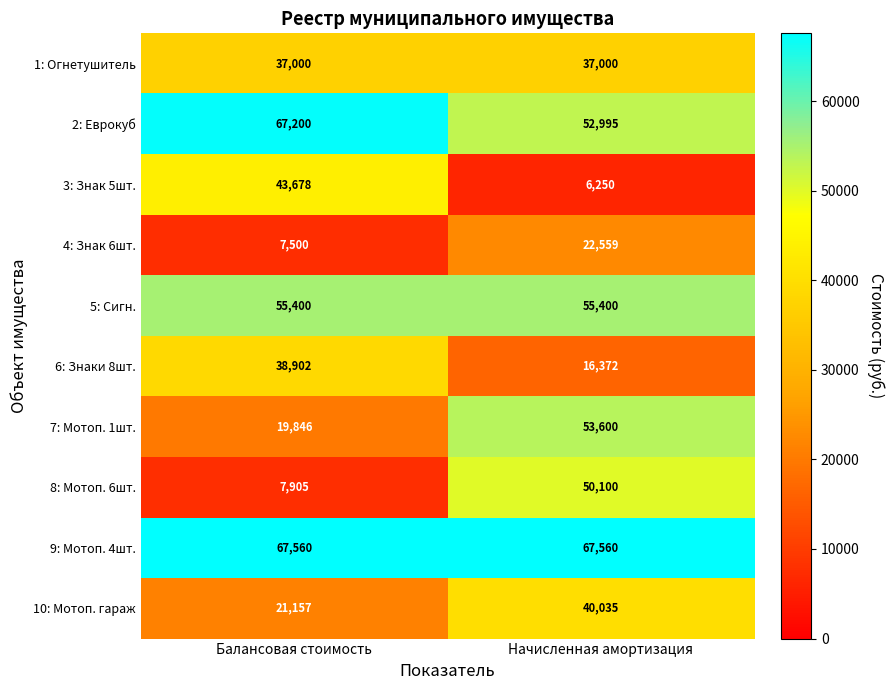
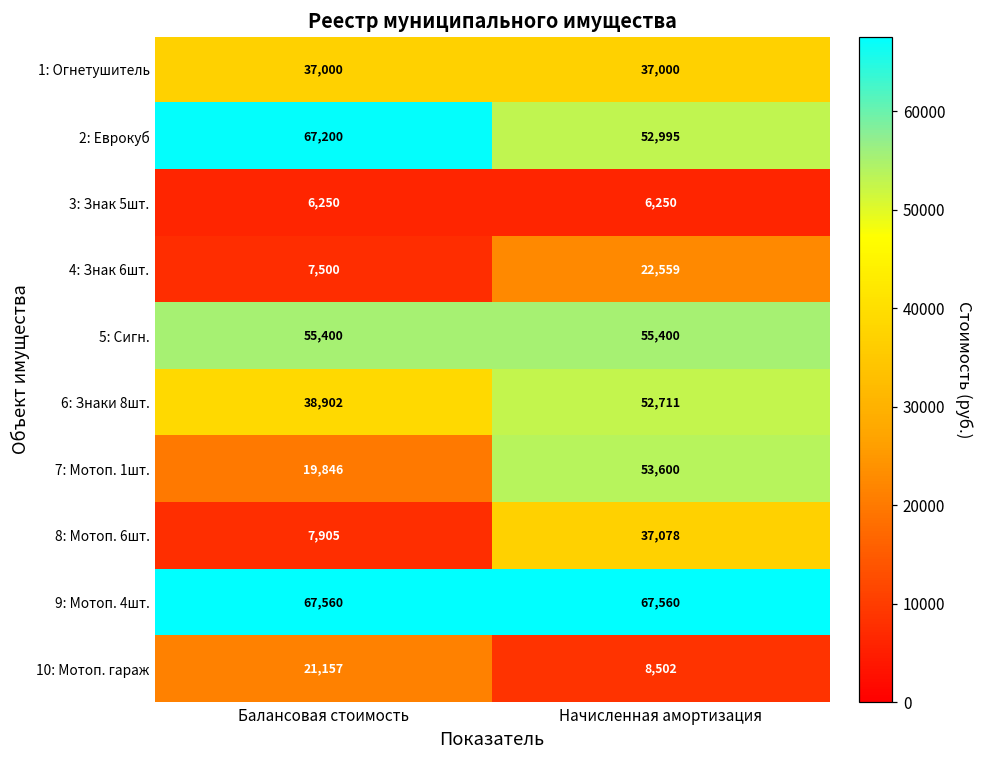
  {
    "1: Огнетушитель": {
      "Балансовая стоимость": "37,000",
      "Начисленная амортизация": "37,000"
    },
    "2: Еврокуб": {
      "Балансовая стоимость": "67,200",
      "Начисленная амортизация": "52,995"
    },
    "3: Знак 5шт.": {
-     "Балансовая стоимость": "43,678",
+     "Балансовая стоимость": "6,250",
      "Начисленная амортизация": "6,250"
    },
    "4: Знак 6шт.": {
      "Балансовая стоимость": "7,500",
      "Начисленная амортизация": "22,559"
    },
    "5: Сигн.": {
      "Балансовая стоимость": "55,400",
      "Начисленная амортизация": "55,400"
    },
    "6: Знаки 8шт.": {
      "Балансовая стоимость": "38,902",
-     "Начисленная амортизация": "16,372"
+     "Начисленная амортизация": "52,711"
    },
    "7: Мотоп. 1шт.": {
      "Балансовая стоимость": "19,846",
      "Начисленная амортизация": "53,600"
    },
    "8: Мотоп. 6шт.": {
      "Балансовая стоимость": "7,905",
-     "Начисленная амортизация": "50,100"
+     "Начисленная амортизация": "37,078"
    },
    "9: Мотоп. 4шт.": {
      "Балансовая стоимость": "67,560",
      "Начисленная амортизация": "67,560"
    },
    "10: Мотоп. гараж": {
      "Балансовая стоимость": "21,157",
-     "Начисленная амортизация": "40,035"
+     "Начисленная амортизация": "8,502"
    }
  }
